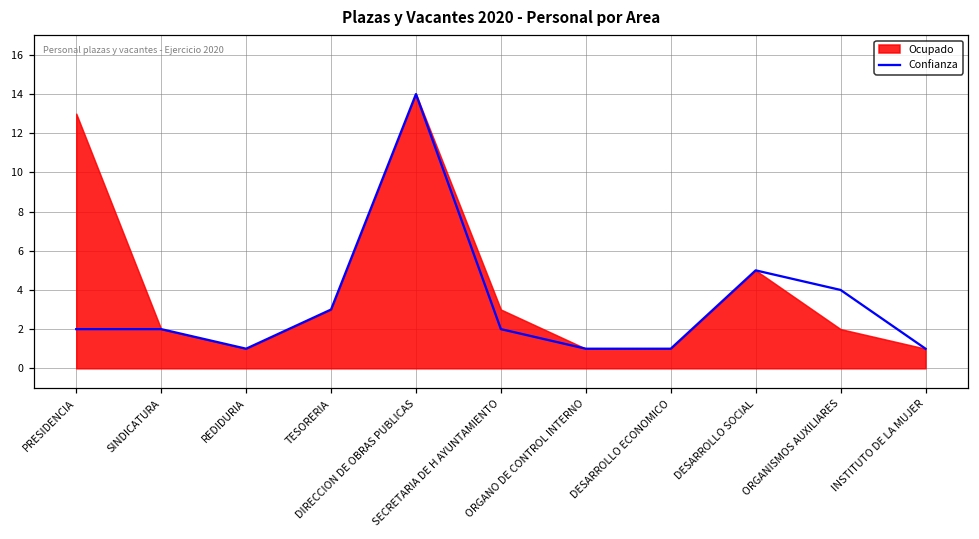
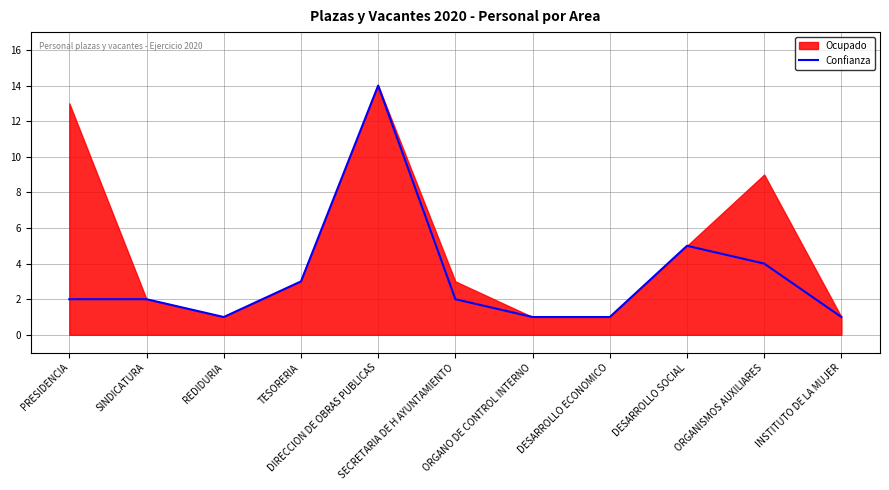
  {
    "Confianza": {
      "PRESIDENCIA": 2,
      "SECRETARIA DE H AYUNTAMIENTO": 2,
      "ORGANISMOS AUXILIARES": 4
    },
    "Ocupado": {
      "PRESIDENCIA": 13,
      "SECRETARIA DE H AYUNTAMIENTO": 3,
-     "ORGANISMOS AUXILIARES": 2
+     "ORGANISMOS AUXILIARES": 9
    }
  }
